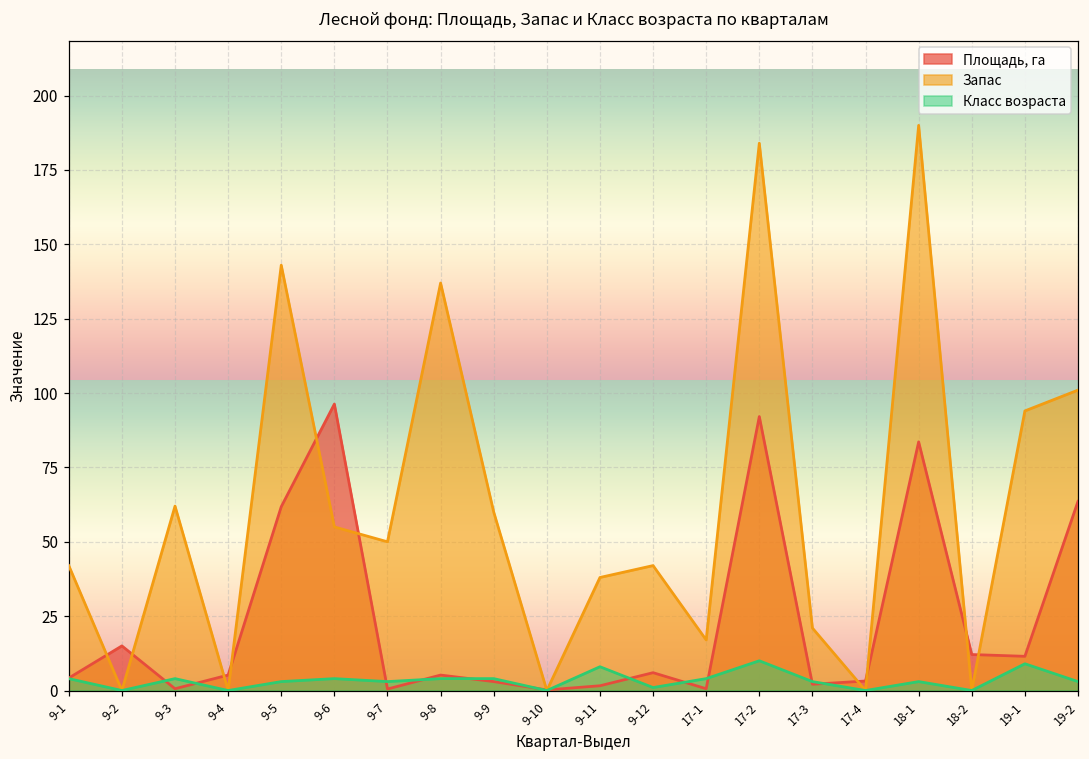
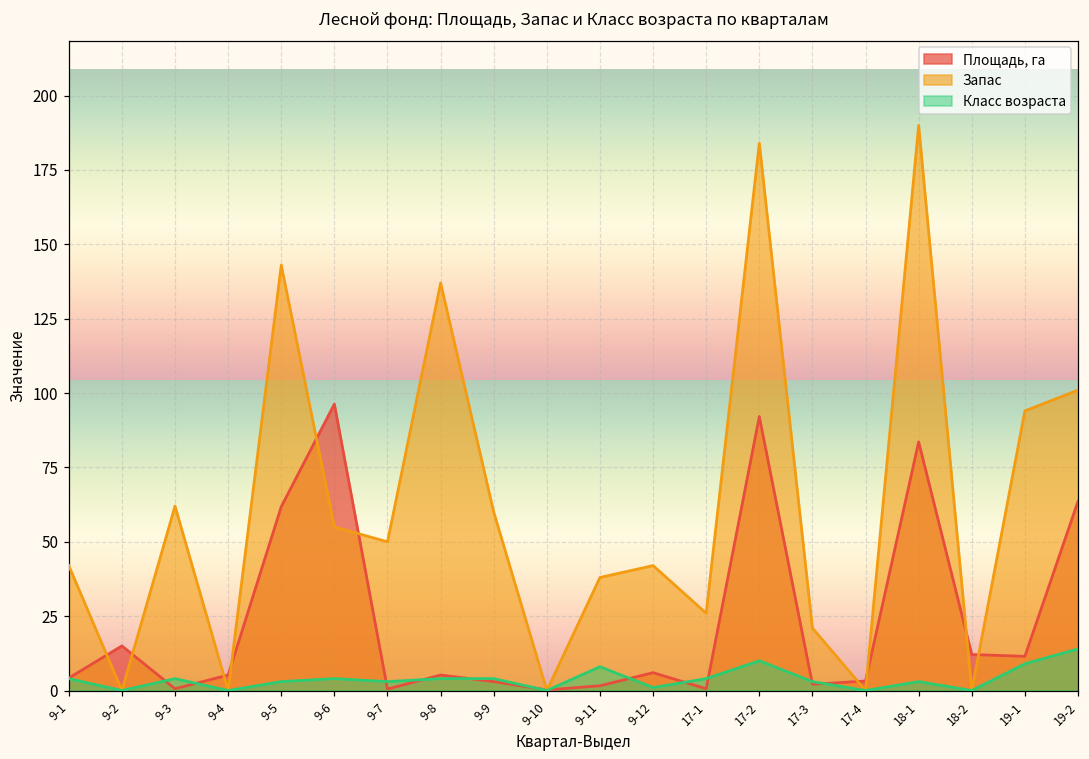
  {
    "Площадь, га": {
      "9-2": 15,
      "9-3": 1,
      "9-4": 5,
      "9-5": 62,
      "9-6": 96,
      "9-7": 1,
      "9-8": 5,
      "9-9": 3,
      "9-11": 2,
      "9-12": 6,
      "17-1": 1,
      "17-2": 92,
      "17-4": 3,
      "18-1": 84,
      "18-2": 12,
      "19-1": 12,
      "19-2": 64
    },
    "Запас": {
      "9-1": 42,
      "9-3": 62,
      "9-5": 143,
      "9-6": 55,
      "9-7": 50,
      "9-8": 137,
      "9-9": 60,
      "9-11": 38,
      "9-12": 42,
-     "17-1": 17,
+     "17-1": 26,
      "17-2": 184,
      "17-3": 21,
      "18-1": 190,
      "19-1": 94,
      "19-2": 101
    },
    "Класс возраста": {
      "9-3": 4,
      "9-5": 3,
      "9-6": 4,
      "9-7": 3,
      "9-8": 4,
      "9-9": 4,
      "9-11": 8,
      "9-12": 1,
      "17-1": 4,
      "17-2": 10,
      "18-1": 3,
      "19-1": 9,
-     "19-2": 3
+     "19-2": 14
    }
  }
